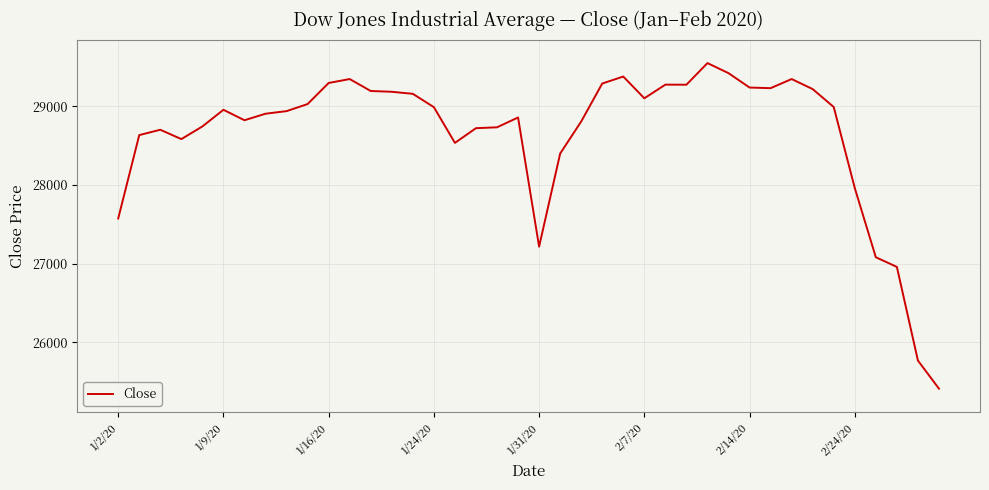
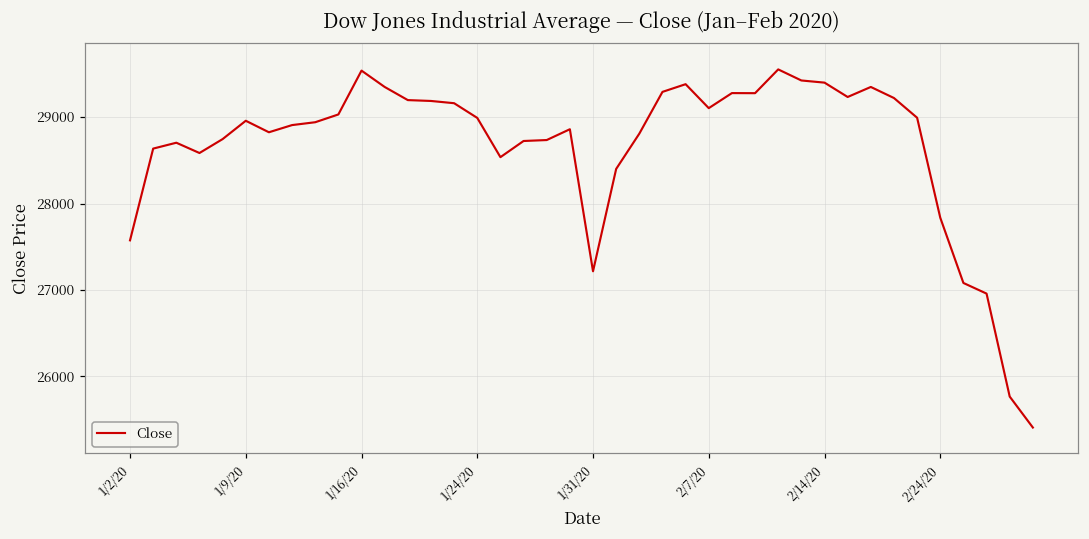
  {
    "1/2/20": 27600,
    "1/9/20": 29000,
-   "1/16/20": 29300,
+   "1/16/20": 29500,
    "1/24/20": 29000,
    "1/31/20": 27200,
    "2/7/20": 29100,
-   "2/14/20": 29200,
-   "2/24/20": 28000
+   "2/14/20": 29400,
+   "2/24/20": 27800
  }
